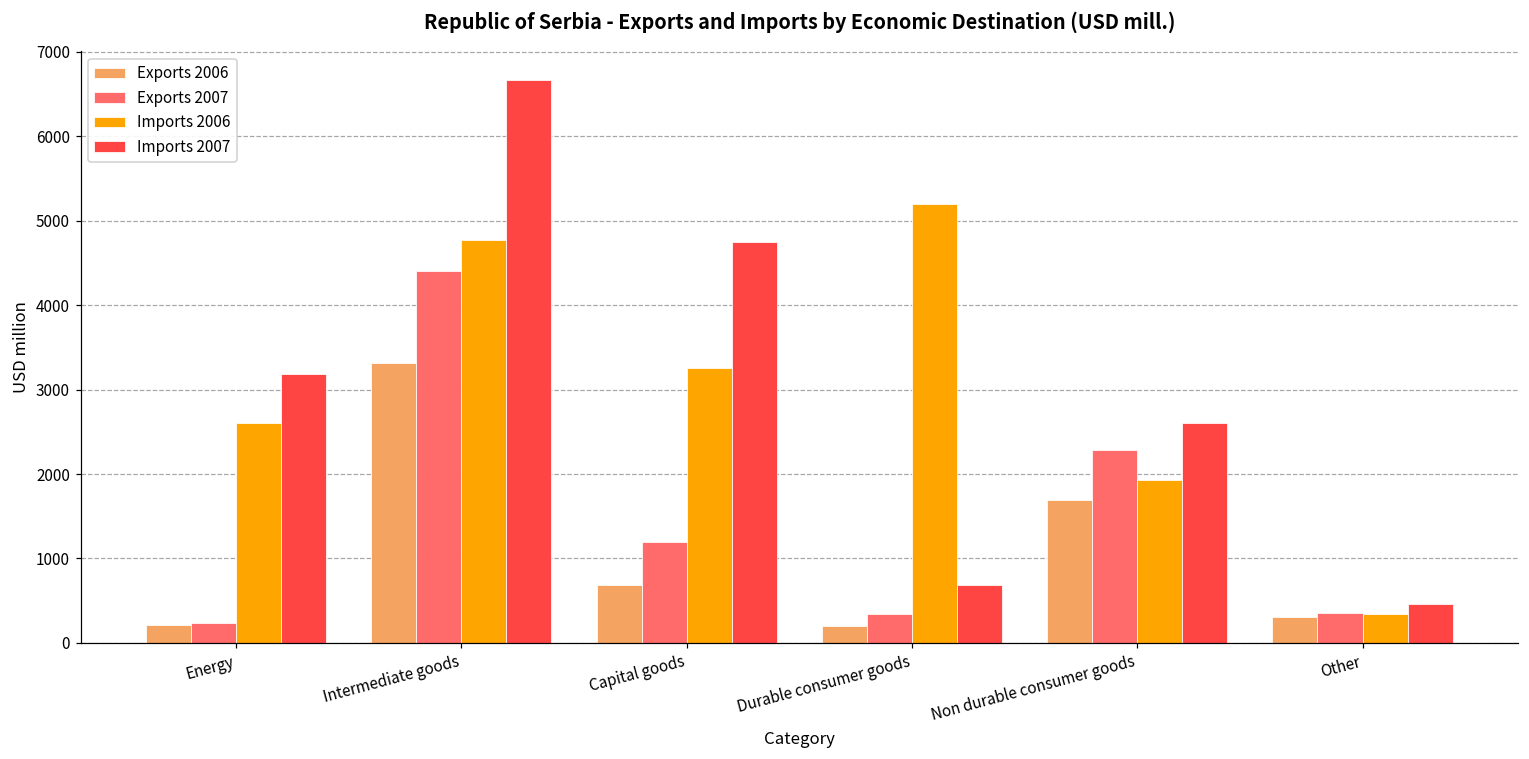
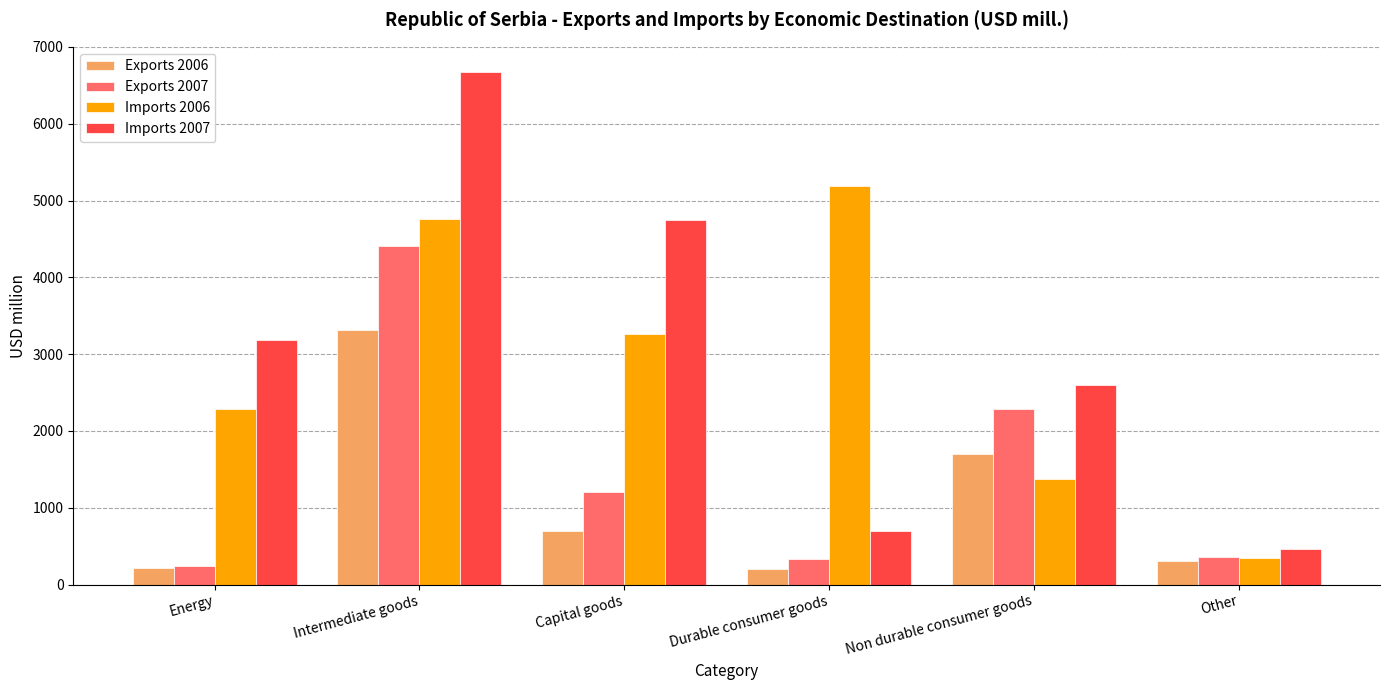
  {
    "Imports 2006": {
-     "Energy": 2600,
+     "Energy": 2300,
      "Intermediate goods": 4800,
      "Capital goods": 3300,
      "Durable consumer goods": 5200,
-     "Non durable consumer goods": 1900,
+     "Non durable consumer goods": 1400,
      "Other": 300
    }
  }
